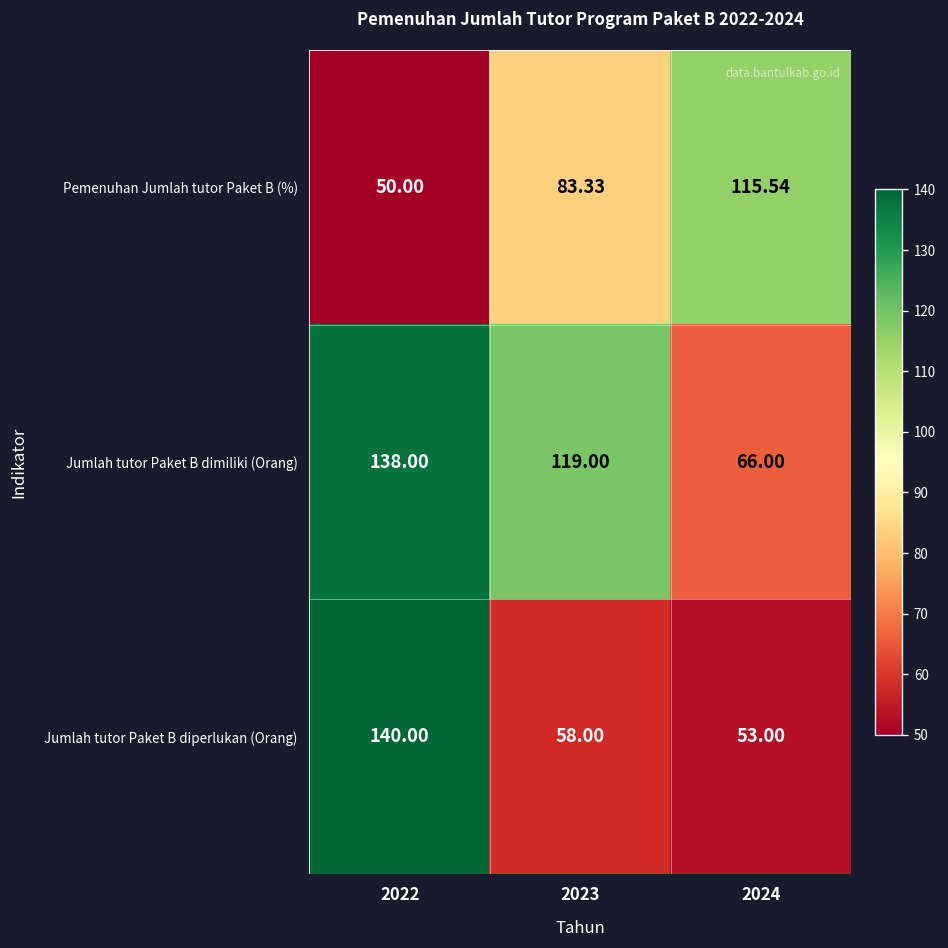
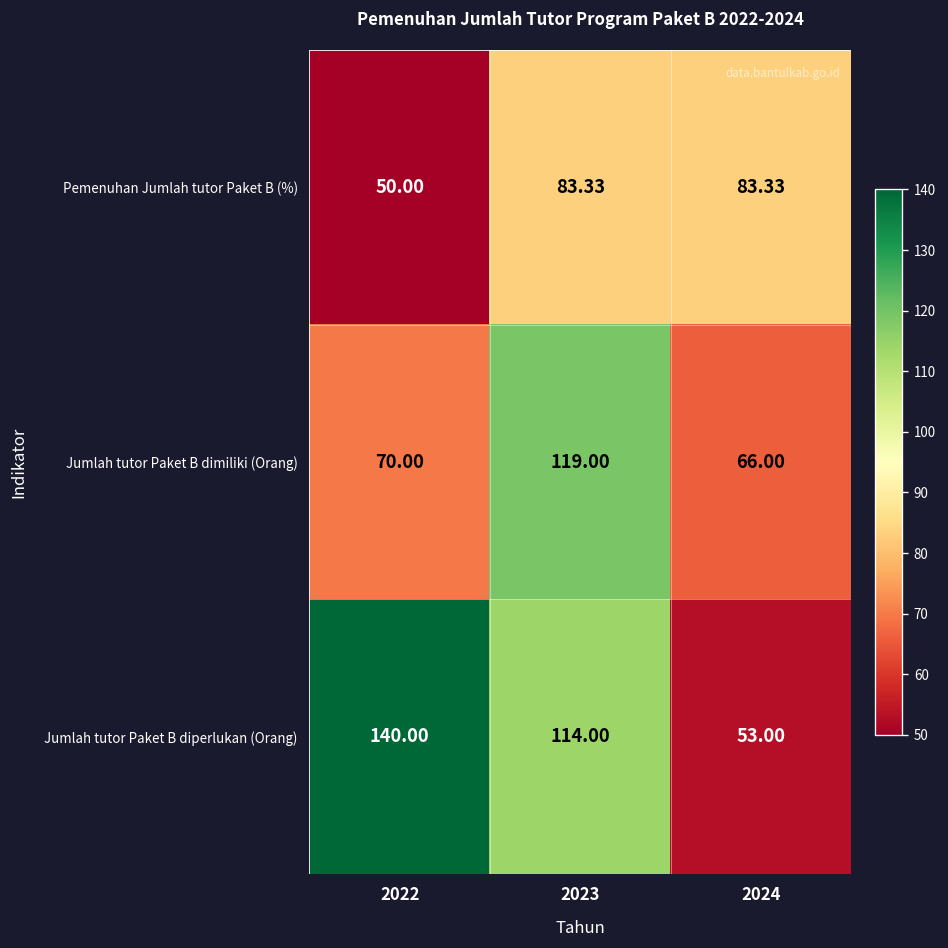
  {
    "Pemenuhan Jumlah tutor Paket B (%)": {
      "2022": 50.00,
      "2023": 83.33,
-     "2024": 115.54
+     "2024": 83.33
    },
    "Jumlah tutor Paket B dimiliki (Orang)": {
-     "2022": 138.00,
+     "2022": 70.00,
      "2023": 119.00,
      "2024": 66.00
    },
    "Jumlah tutor Paket B diperlukan (Orang)": {
      "2022": 140.00,
-     "2023": 58.00,
+     "2023": 114.00,
      "2024": 53.00
    }
  }
